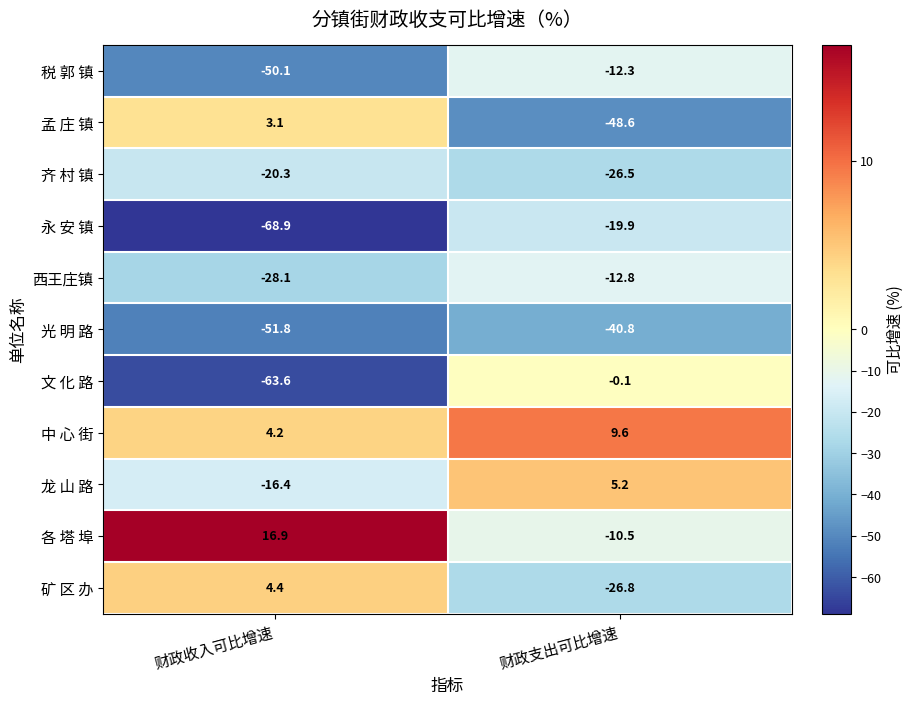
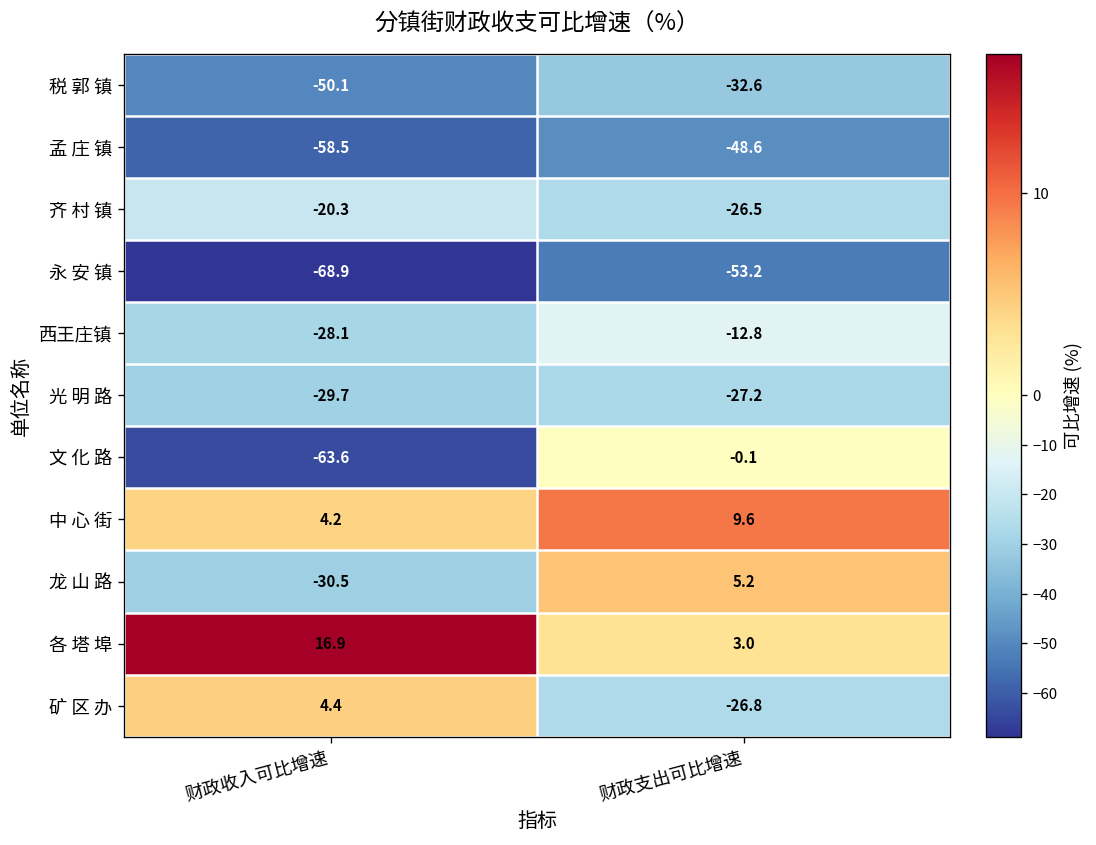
  {
    "税 郭 镇": {
      "财政收入可比增速": -50.1,
-     "财政支出可比增速": -12.3
+     "财政支出可比增速": -32.6
    },
    "孟 庄 镇": {
-     "财政收入可比增速": 3.1,
+     "财政收入可比增速": -58.5,
      "财政支出可比增速": -48.6
    },
    "齐 村 镇": {
      "财政收入可比增速": -20.3,
      "财政支出可比增速": -26.5
    },
    "永 安 镇": {
      "财政收入可比增速": -68.9,
-     "财政支出可比增速": -19.9
+     "财政支出可比增速": -53.2
    },
    "西王庄镇": {
      "财政收入可比增速": -28.1,
      "财政支出可比增速": -12.8
    },
    "光 明 路": {
-     "财政收入可比增速": -51.8,
-     "财政支出可比增速": -40.8
+     "财政收入可比增速": -29.7,
+     "财政支出可比增速": -27.2
    },
    "文 化 路": {
      "财政收入可比增速": -63.6,
      "财政支出可比增速": -0.1
    },
    "中 心 街": {
      "财政收入可比增速": 4.2,
      "财政支出可比增速": 9.6
    },
    "龙 山 路": {
-     "财政收入可比增速": -16.4,
+     "财政收入可比增速": -30.5,
      "财政支出可比增速": 5.2
    },
    "各 塔 埠": {
      "财政收入可比增速": 16.9,
-     "财政支出可比增速": -10.5
+     "财政支出可比增速": 3.0
    },
    "矿 区 办": {
      "财政收入可比增速": 4.4,
      "财政支出可比增速": -26.8
    }
  }
